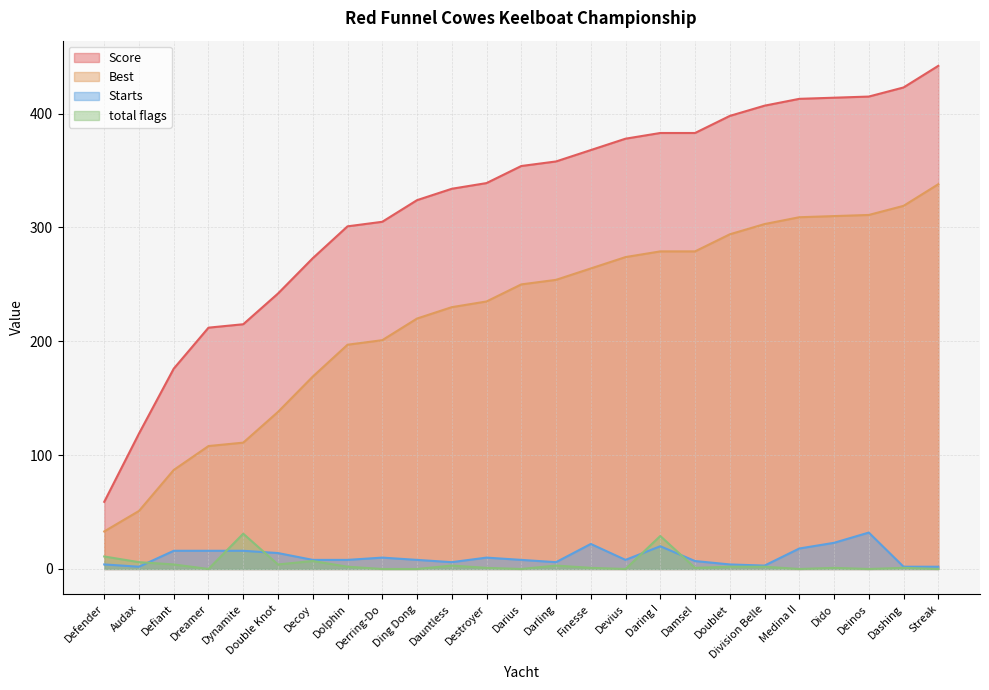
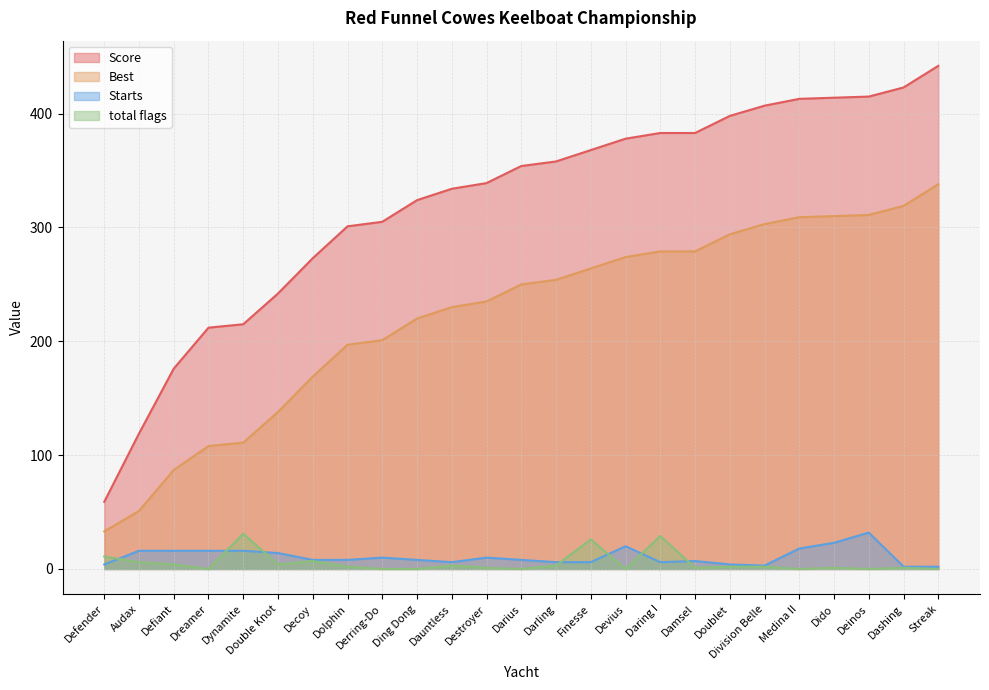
  {
    "Starts": {
      "Defender": 4,
-     "Audax": 2,
+     "Audax": 16,
      "Defiant": 16,
      "Dreamer": 16,
      "Dynamite": 16,
      "Double Knot": 14,
      "Dolphin": 8,
      "Derring-Do": 10,
      "Ding Dong": 8,
      "Dauntless": 6,
      "Destroyer": 10,
      "Darius": 8,
      "Darling": 6,
-     "Finesse": 22,
-     "Devius": 8,
-     "Daring I": 20,
+     "Finesse": 6,
+     "Devius": 20,
+     "Daring I": 6,
      "Damsel": 7,
      "Medina II": 18,
      "Dido": 23,
      "Deinos": 32
    },
    "total flags": {
      "Defender": 11,
      "Audax": 6,
      "Defiant": 4,
      "Dreamer": 0,
      "Dynamite": 31,
      "Double Knot": 4,
      "Dolphin": 2,
      "Derring-Do": 0,
      "Ding Dong": 0,
      "Dauntless": 3,
      "Destroyer": 1,
      "Darius": 0,
      "Darling": 3,
-     "Finesse": 1,
+     "Finesse": 26,
      "Devius": 0,
      "Daring I": 29,
      "Damsel": 1,
      "Medina II": 0,
      "Dido": 1,
      "Deinos": 0
    }
  }
